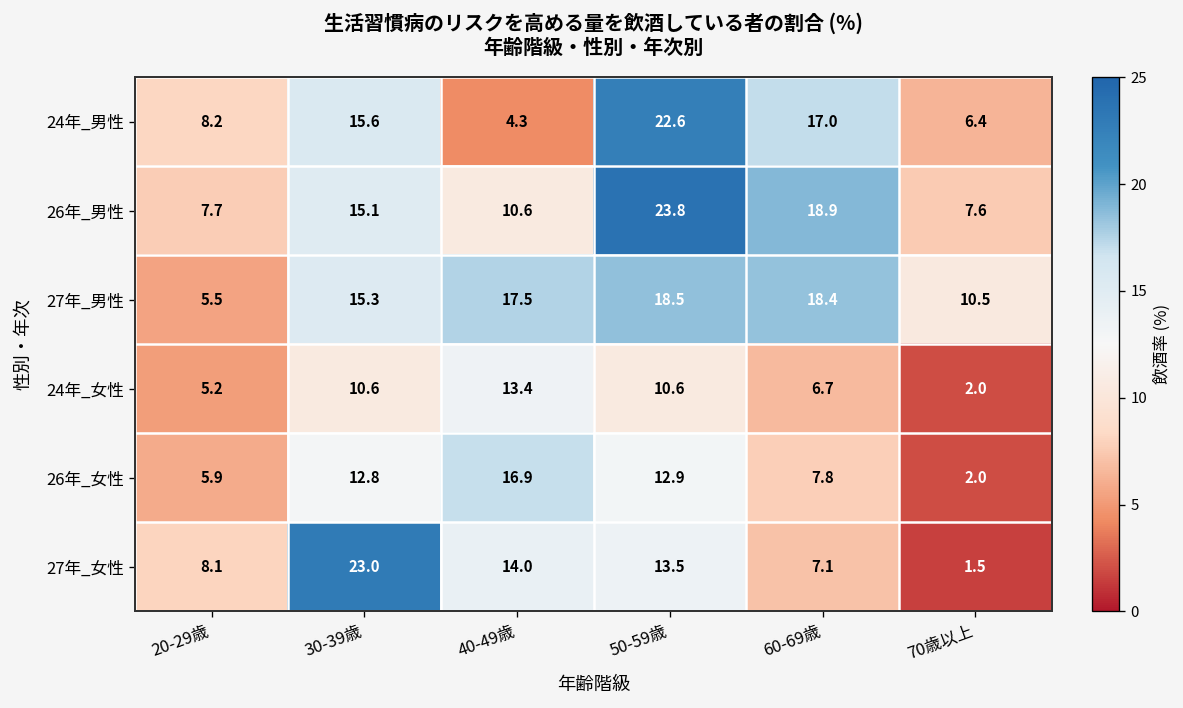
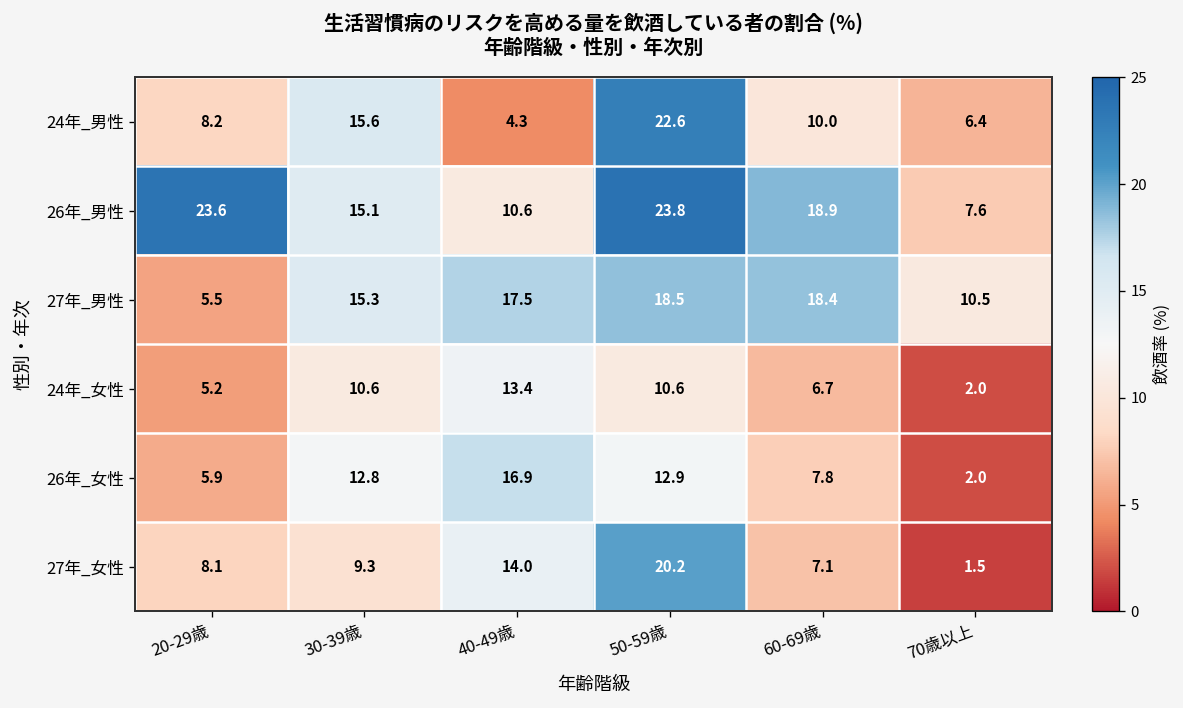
  {
    "24年_男性": {
      "20-29歳": 8.2,
      "30-39歳": 15.6,
      "40-49歳": 4.3,
      "50-59歳": 22.6,
-     "60-69歳": 17.0,
+     "60-69歳": 10.0,
      "70歳以上": 6.4
    },
    "26年_男性": {
-     "20-29歳": 7.7,
+     "20-29歳": 23.6,
      "30-39歳": 15.1,
      "40-49歳": 10.6,
      "50-59歳": 23.8,
      "60-69歳": 18.9,
      "70歳以上": 7.6
    },
    "27年_男性": {
      "20-29歳": 5.5,
      "30-39歳": 15.3,
      "40-49歳": 17.5,
      "50-59歳": 18.5,
      "60-69歳": 18.4,
      "70歳以上": 10.5
    },
    "24年_女性": {
      "20-29歳": 5.2,
      "30-39歳": 10.6,
      "40-49歳": 13.4,
      "50-59歳": 10.6,
      "60-69歳": 6.7,
      "70歳以上": 2.0
    },
    "26年_女性": {
      "20-29歳": 5.9,
      "30-39歳": 12.8,
      "40-49歳": 16.9,
      "50-59歳": 12.9,
      "60-69歳": 7.8,
      "70歳以上": 2.0
    },
    "27年_女性": {
      "20-29歳": 8.1,
-     "30-39歳": 23.0,
+     "30-39歳": 9.3,
      "40-49歳": 14.0,
-     "50-59歳": 13.5,
+     "50-59歳": 20.2,
      "60-69歳": 7.1,
      "70歳以上": 1.5
    }
  }
